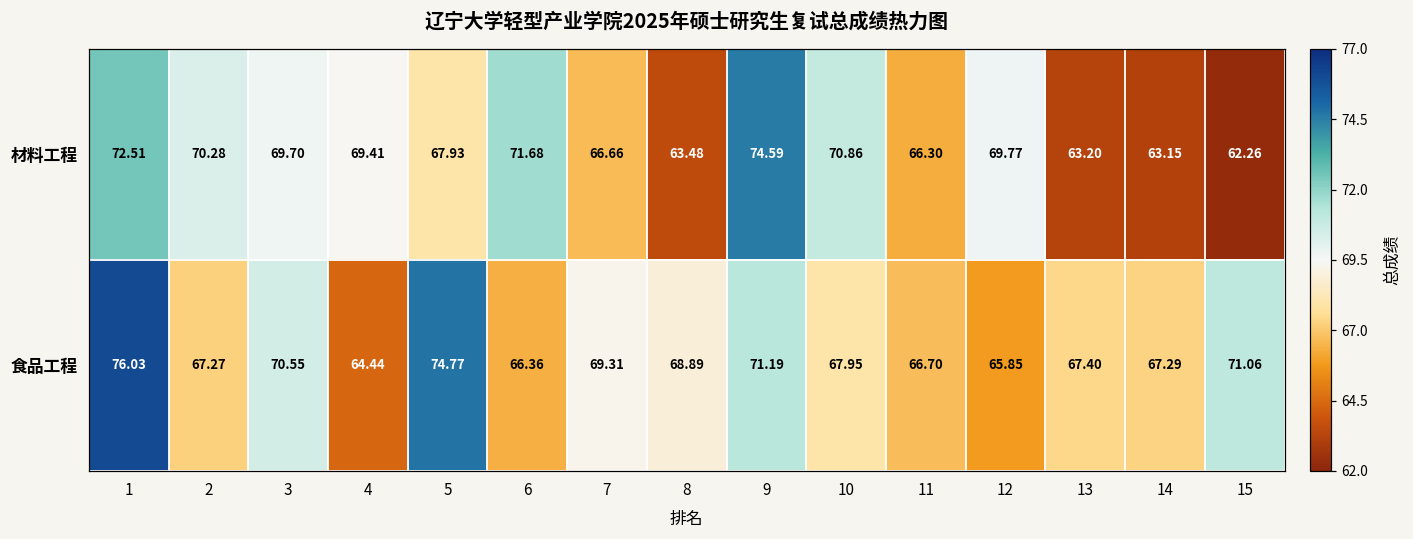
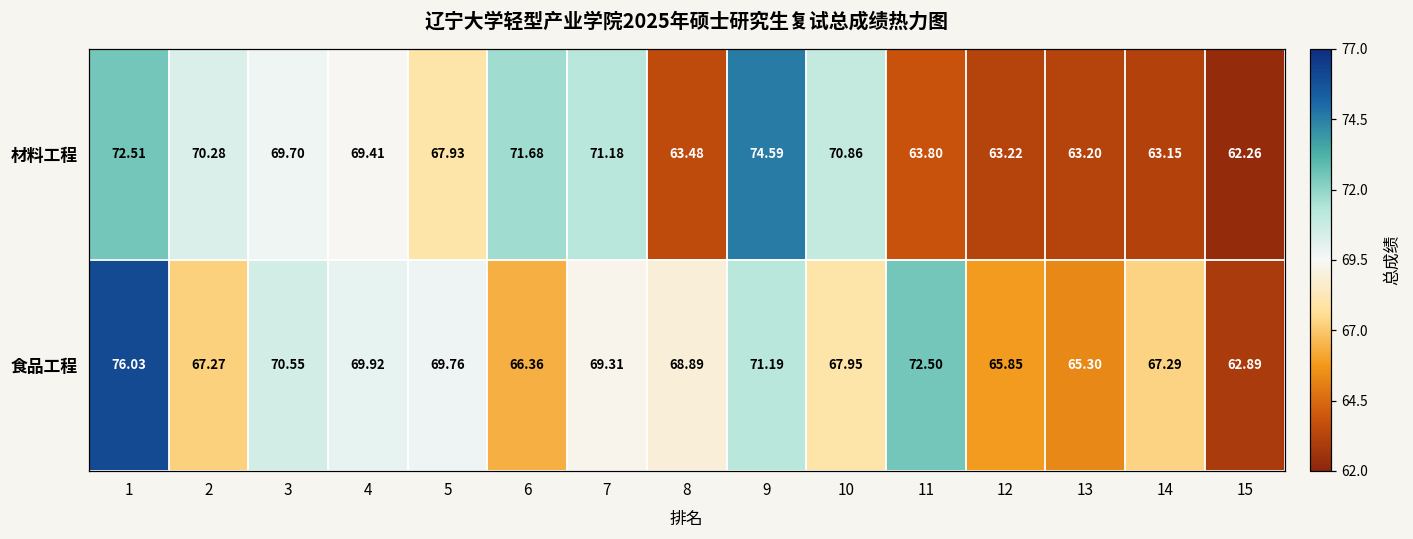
  {
    "材料工程": {
      "1": 72.51,
      "2": 70.28,
      "3": 69.70,
      "4": 69.41,
      "5": 67.93,
      "6": 71.68,
-     "7": 66.66,
+     "7": 71.18,
      "8": 63.48,
      "9": 74.59,
      "10": 70.86,
-     "11": 66.30,
-     "12": 69.77,
+     "11": 63.80,
+     "12": 63.22,
      "13": 63.20,
      "14": 63.15,
      "15": 62.26
    },
    "食品工程": {
      "1": 76.03,
      "2": 67.27,
      "3": 70.55,
-     "4": 64.44,
-     "5": 74.77,
+     "4": 69.92,
+     "5": 69.76,
      "6": 66.36,
      "7": 69.31,
      "8": 68.89,
      "9": 71.19,
      "10": 67.95,
-     "11": 66.70,
+     "11": 72.50,
      "12": 65.85,
-     "13": 67.40,
+     "13": 65.30,
      "14": 67.29,
-     "15": 71.06
+     "15": 62.89
    }
  }
